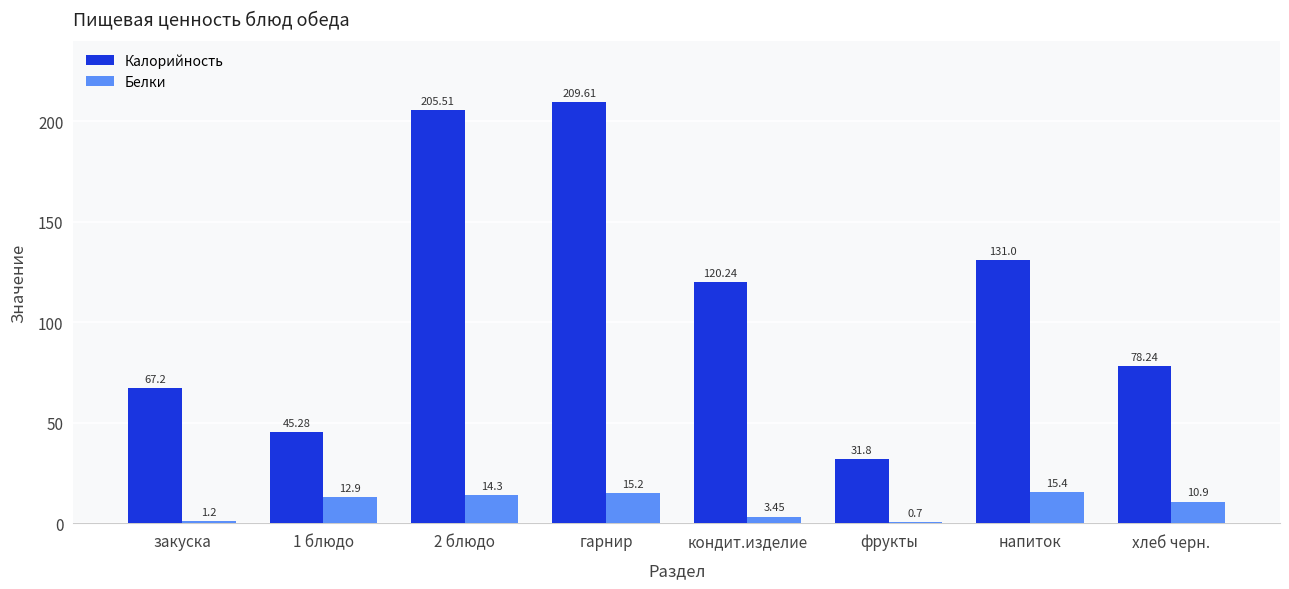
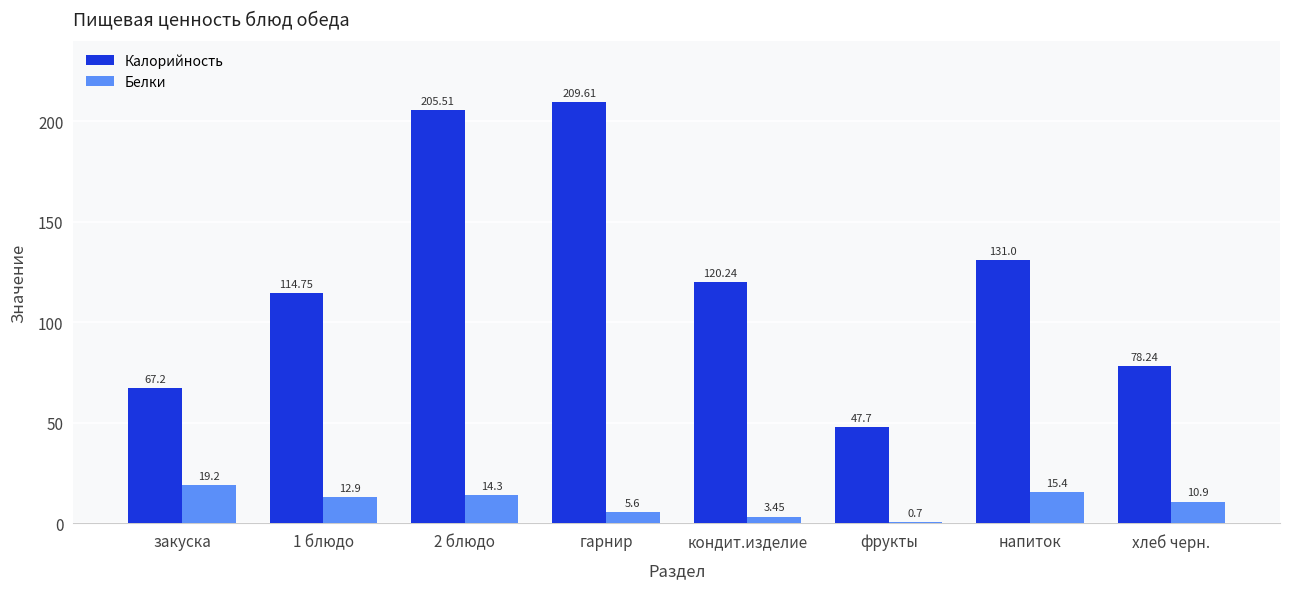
  {
    "Калорийность": {
      "закуска": 67.2,
-     "1 блюдо": 45.28,
+     "1 блюдо": 114.75,
      "2 блюдо": 205.51,
      "гарнир": 209.61,
      "кондит.изделие": 120.24,
-     "фрукты": 31.8,
+     "фрукты": 47.7,
      "напиток": 131.0,
      "хлеб черн.": 78.24
    },
    "Белки": {
-     "закуска": 1.2,
+     "закуска": 19.2,
      "1 блюдо": 12.9,
      "2 блюдо": 14.3,
-     "гарнир": 15.2,
+     "гарнир": 5.6,
      "кондит.изделие": 3.45,
      "фрукты": 0.7,
      "напиток": 15.4,
      "хлеб черн.": 10.9
    }
  }
